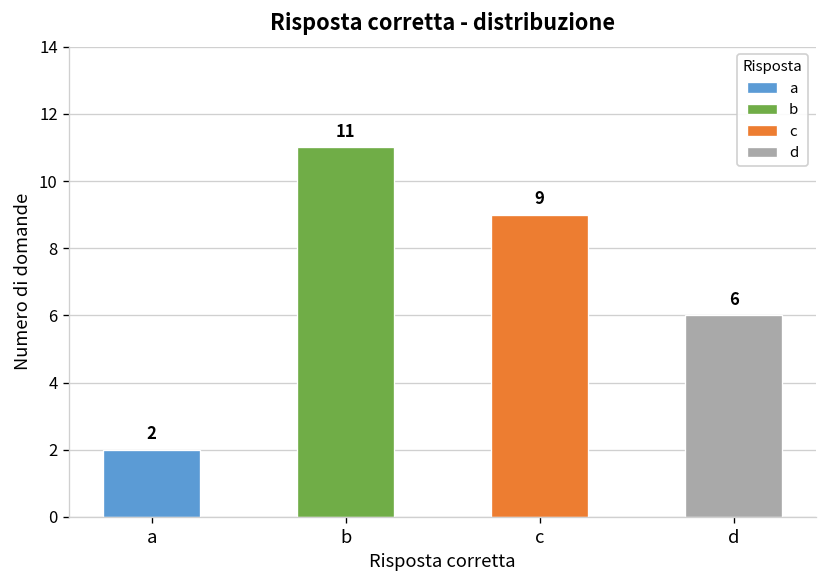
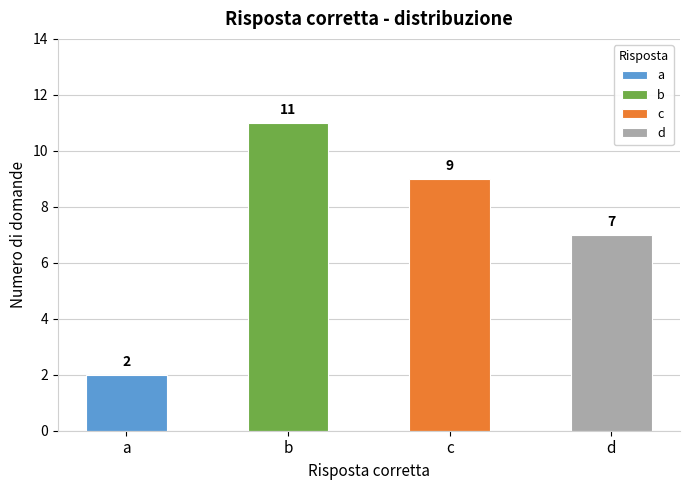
  {
    "a": 2,
    "b": 11,
    "c": 9,
-   "d": 6
+   "d": 7
  }
